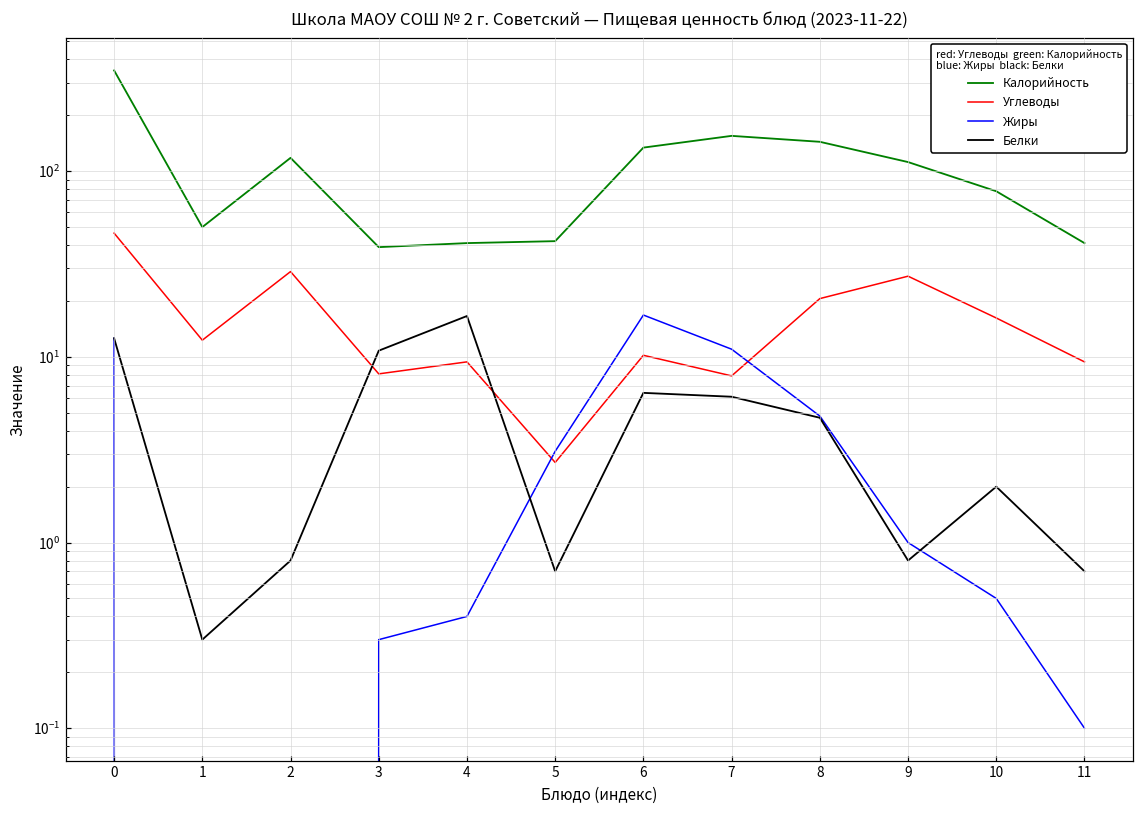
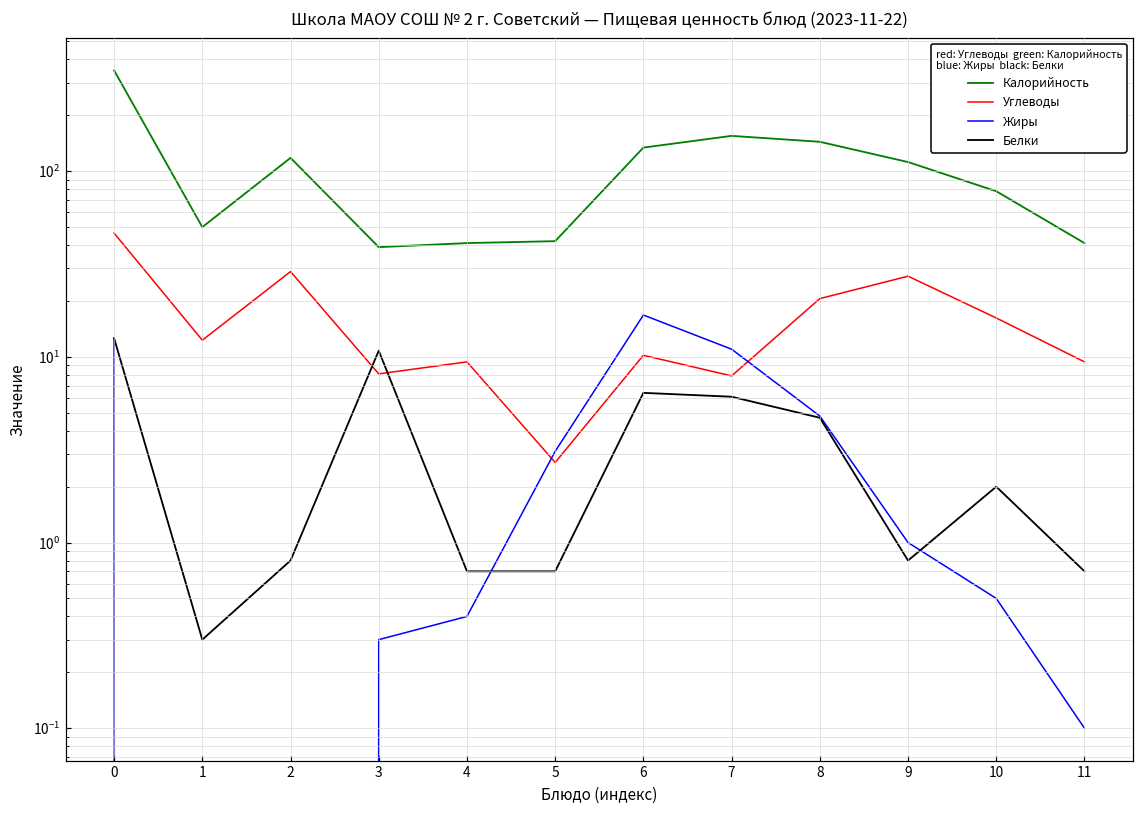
  {
    "Калорийность": {
      "0": 350,
      "1": 50,
      "2": 120,
      "3": 39,
      "4": 41,
      "5": 42,
      "6": 130,
      "7": 160,
      "8": 140,
      "9": 110,
      "10": 80,
      "11": 41
    },
    "Углеводы": {
      "0": 46,
      "1": 12,
      "2": 29,
      "3": 8,
      "4": 9,
      "5": 2.7,
      "6": 10,
      "7": 8,
      "8": 21,
      "9": 27,
      "10": 16,
      "11": 9
    },
    "Жиры": {
      "3": 0.3,
      "4": 0.4,
      "5": 3.1,
      "6": 17,
      "7": 11,
      "9": 1.0,
      "10": 0.5,
      "11": 0.1
    },
    "Белки": {
      "1": 0.3,
      "2": 0.8,
      "3": 11,
-     "4": 17,
+     "4": 0.7,
      "5": 0.7,
      "6": 6.4,
      "7": 6.1,
      "9": 0.8,
      "10": 2.0,
      "11": 0.7
    }
  }
